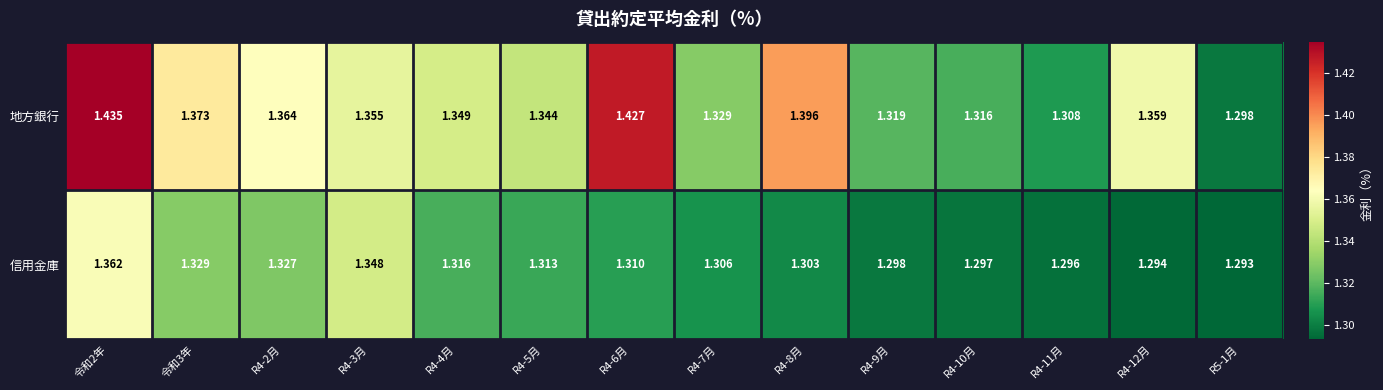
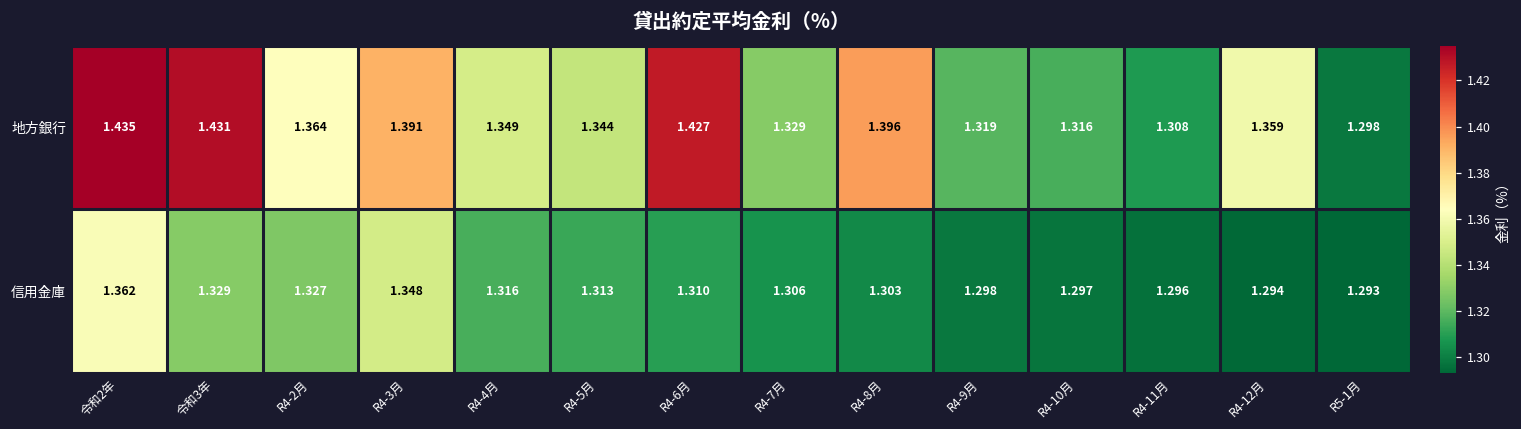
  {
    "地方銀行": {
      "令和2年": 1.435,
-     "令和3年": 1.373,
+     "令和3年": 1.431,
      "R4-2月": 1.364,
-     "R4-3月": 1.355,
+     "R4-3月": 1.391,
      "R4-4月": 1.349,
      "R4-5月": 1.344,
      "R4-6月": 1.427,
      "R4-7月": 1.329,
      "R4-8月": 1.396,
      "R4-9月": 1.319,
      "R4-10月": 1.316,
      "R4-11月": 1.308,
      "R4-12月": 1.359,
      "R5-1月": 1.298
    },
    "信用金庫": {
      "令和2年": 1.362,
      "令和3年": 1.329,
      "R4-2月": 1.327,
      "R4-3月": 1.348,
      "R4-4月": 1.316,
      "R4-5月": 1.313,
      "R4-6月": 1.310,
      "R4-7月": 1.306,
      "R4-8月": 1.303,
      "R4-9月": 1.298,
      "R4-10月": 1.297,
      "R4-11月": 1.296,
      "R4-12月": 1.294,
      "R5-1月": 1.293
    }
  }
